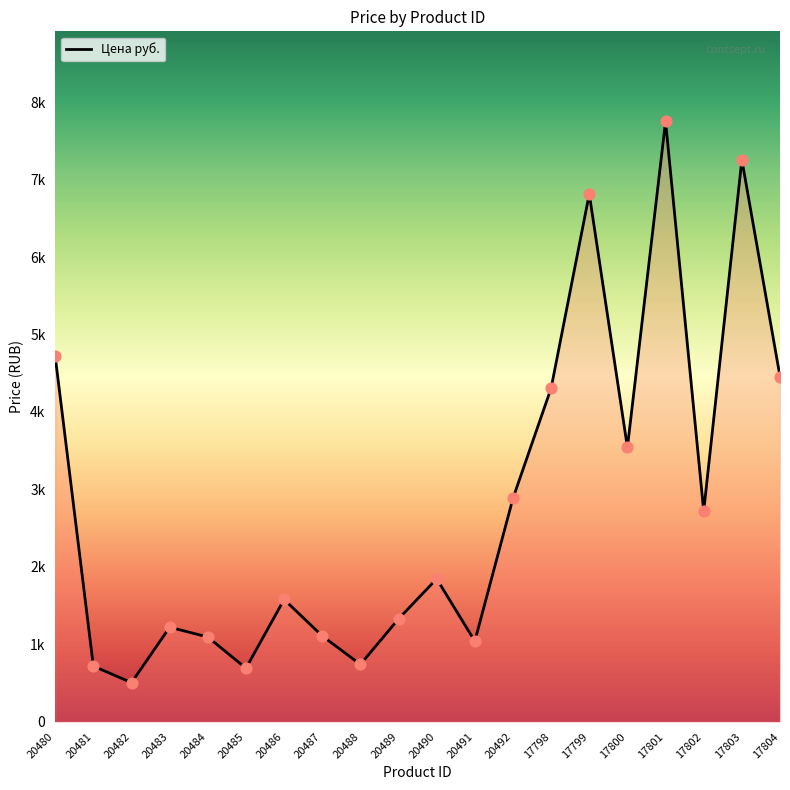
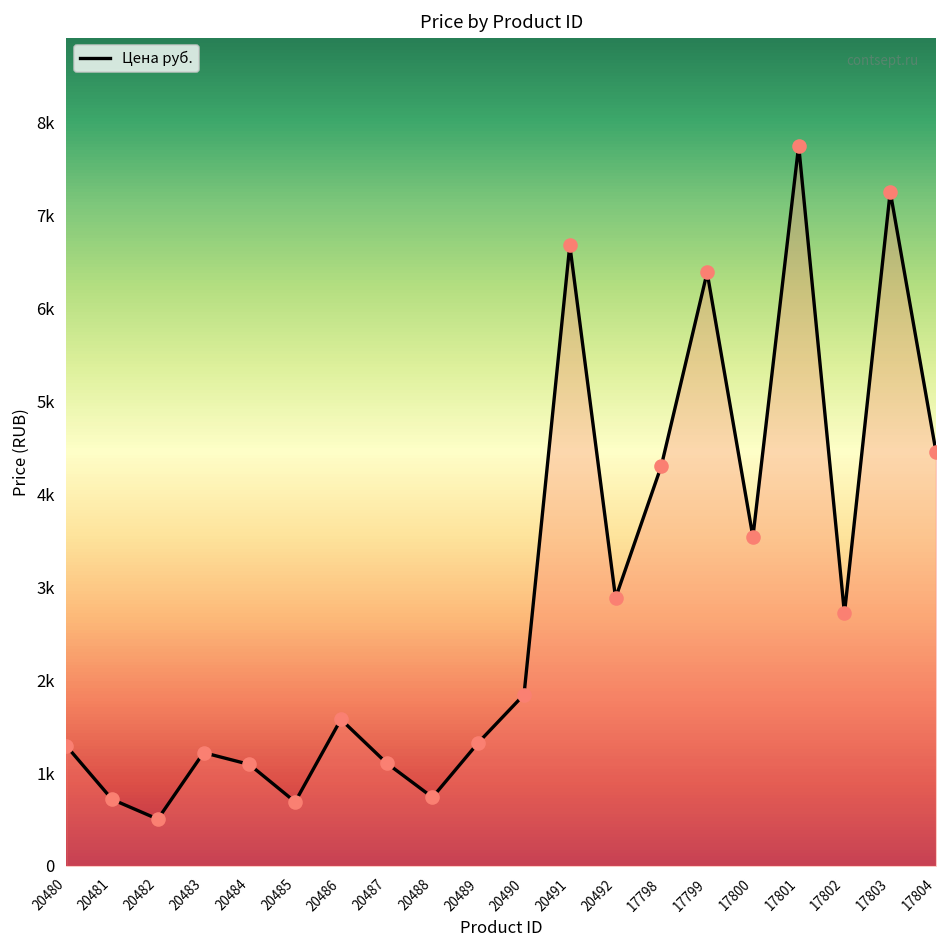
  {
-   "20480": 4700,
+   "20480": 1300,
    "20481": 700,
    "20482": 500,
    "20483": 1200,
    "20484": 1100,
    "20485": 700,
    "20486": 1600,
    "20487": 1100,
    "20488": 700,
    "20489": 1300,
    "20490": 1800,
-   "20491": 1000,
+   "20491": 6700,
    "20492": 2900,
    "17798": 4300,
-   "17799": 6800,
+   "17799": 6400,
    "17800": 3500,
    "17801": 7800,
    "17802": 2700,
    "17803": 7300,
    "17804": 4500
  }
